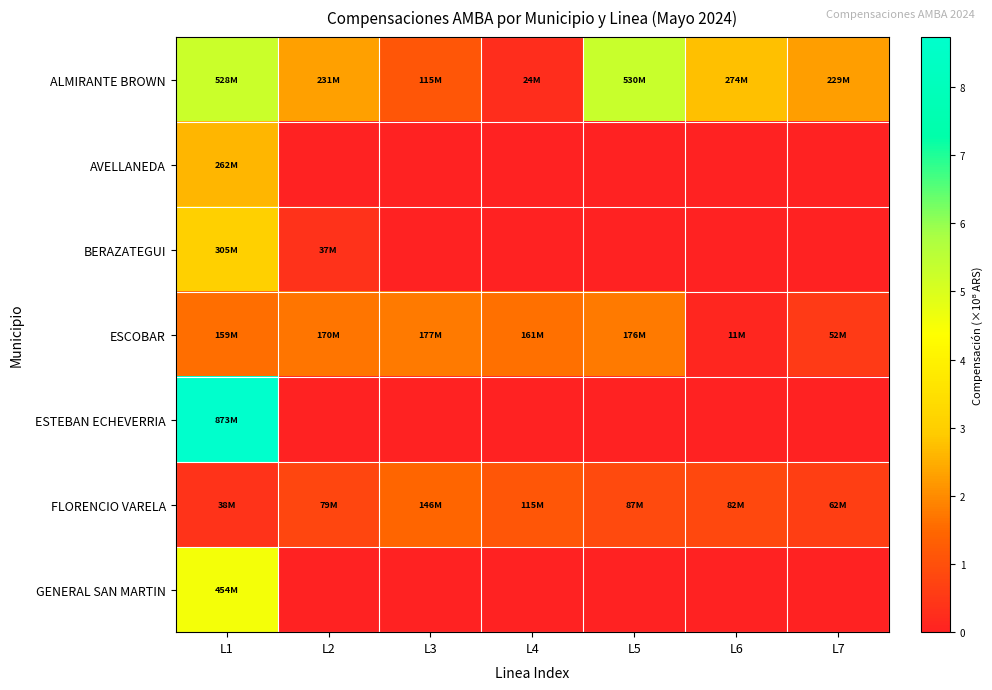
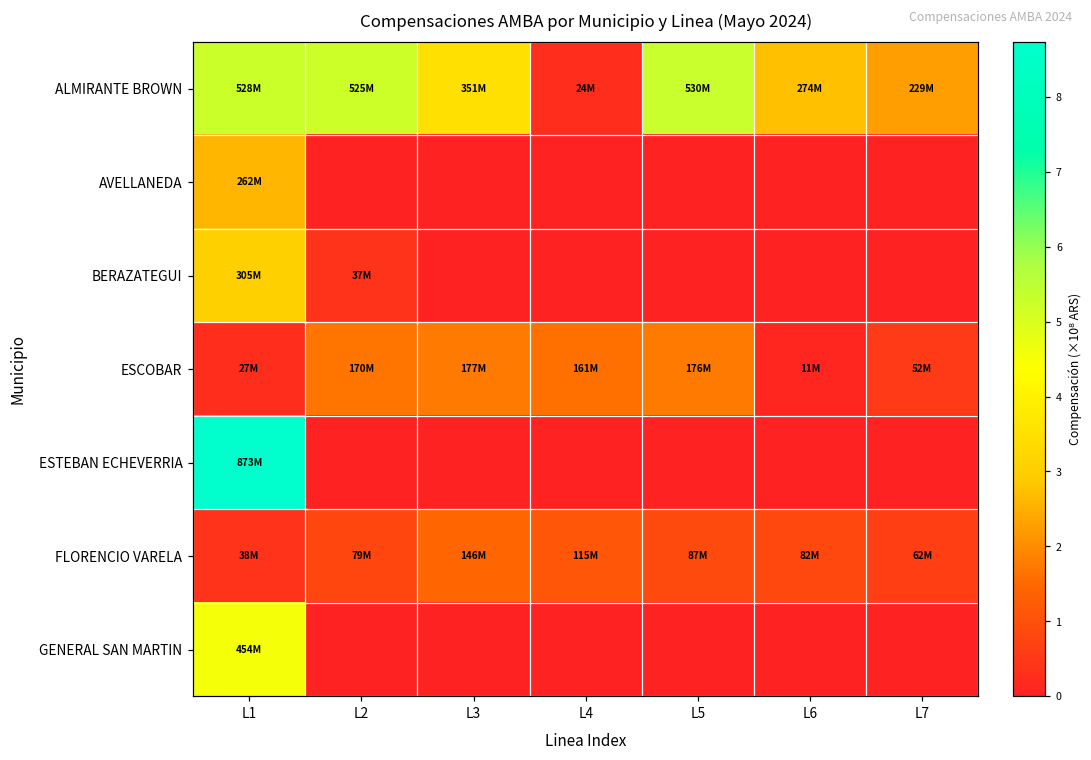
  {
    "ALMIRANTE BROWN": {
      "L1": "528M",
-     "L2": "231M",
-     "L3": "115M",
+     "L2": "525M",
+     "L3": "351M",
      "L4": "24M",
      "L5": "530M",
      "L6": "274M",
      "L7": "229M"
    },
    "AVELLANEDA": {
      "L1": "262M"
    },
    "BERAZATEGUI": {
      "L1": "305M",
      "L2": "37M"
    },
    "ESCOBAR": {
-     "L1": "159M",
+     "L1": "27M",
      "L2": "170M",
      "L3": "177M",
      "L4": "161M",
      "L5": "176M",
      "L6": "11M",
      "L7": "52M"
    },
    "ESTEBAN ECHEVERRIA": {
      "L1": "873M"
    },
    "FLORENCIO VARELA": {
      "L1": "38M",
      "L2": "79M",
      "L3": "146M",
      "L4": "115M",
      "L5": "87M",
      "L6": "82M",
      "L7": "62M"
    },
    "GENERAL SAN MARTIN": {
      "L1": "454M"
    }
  }
